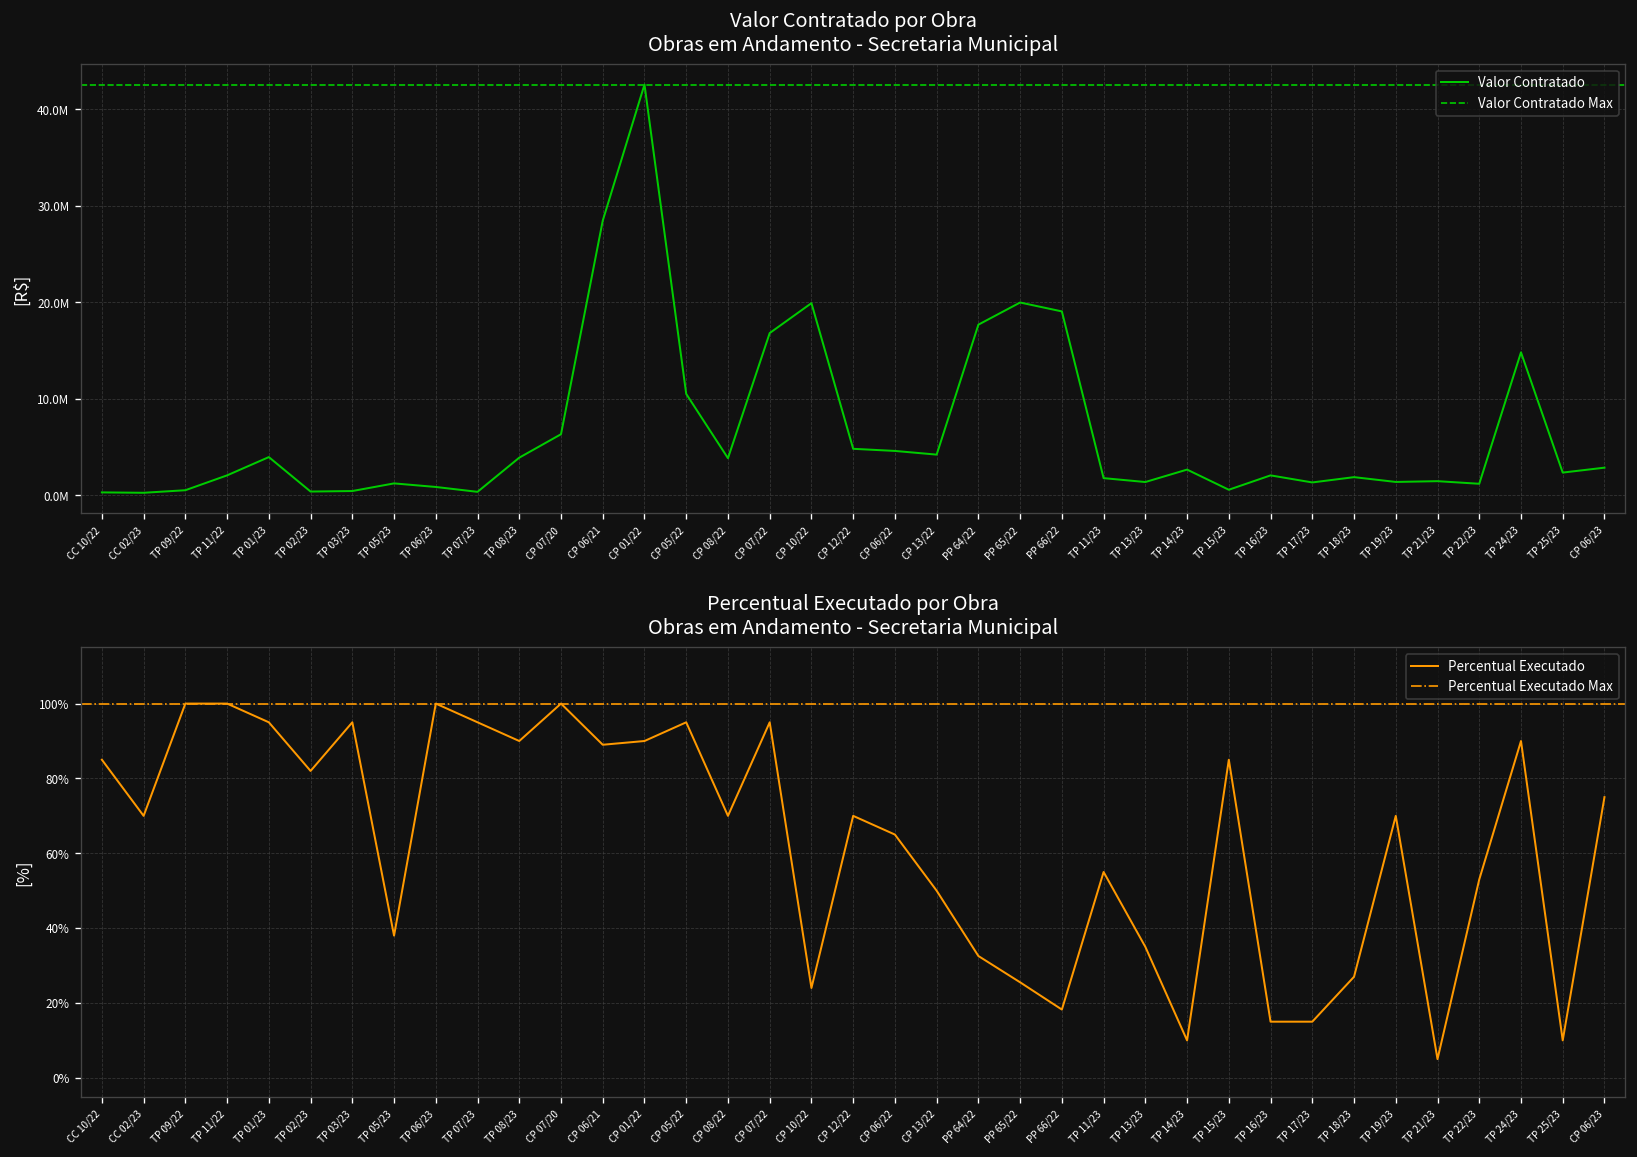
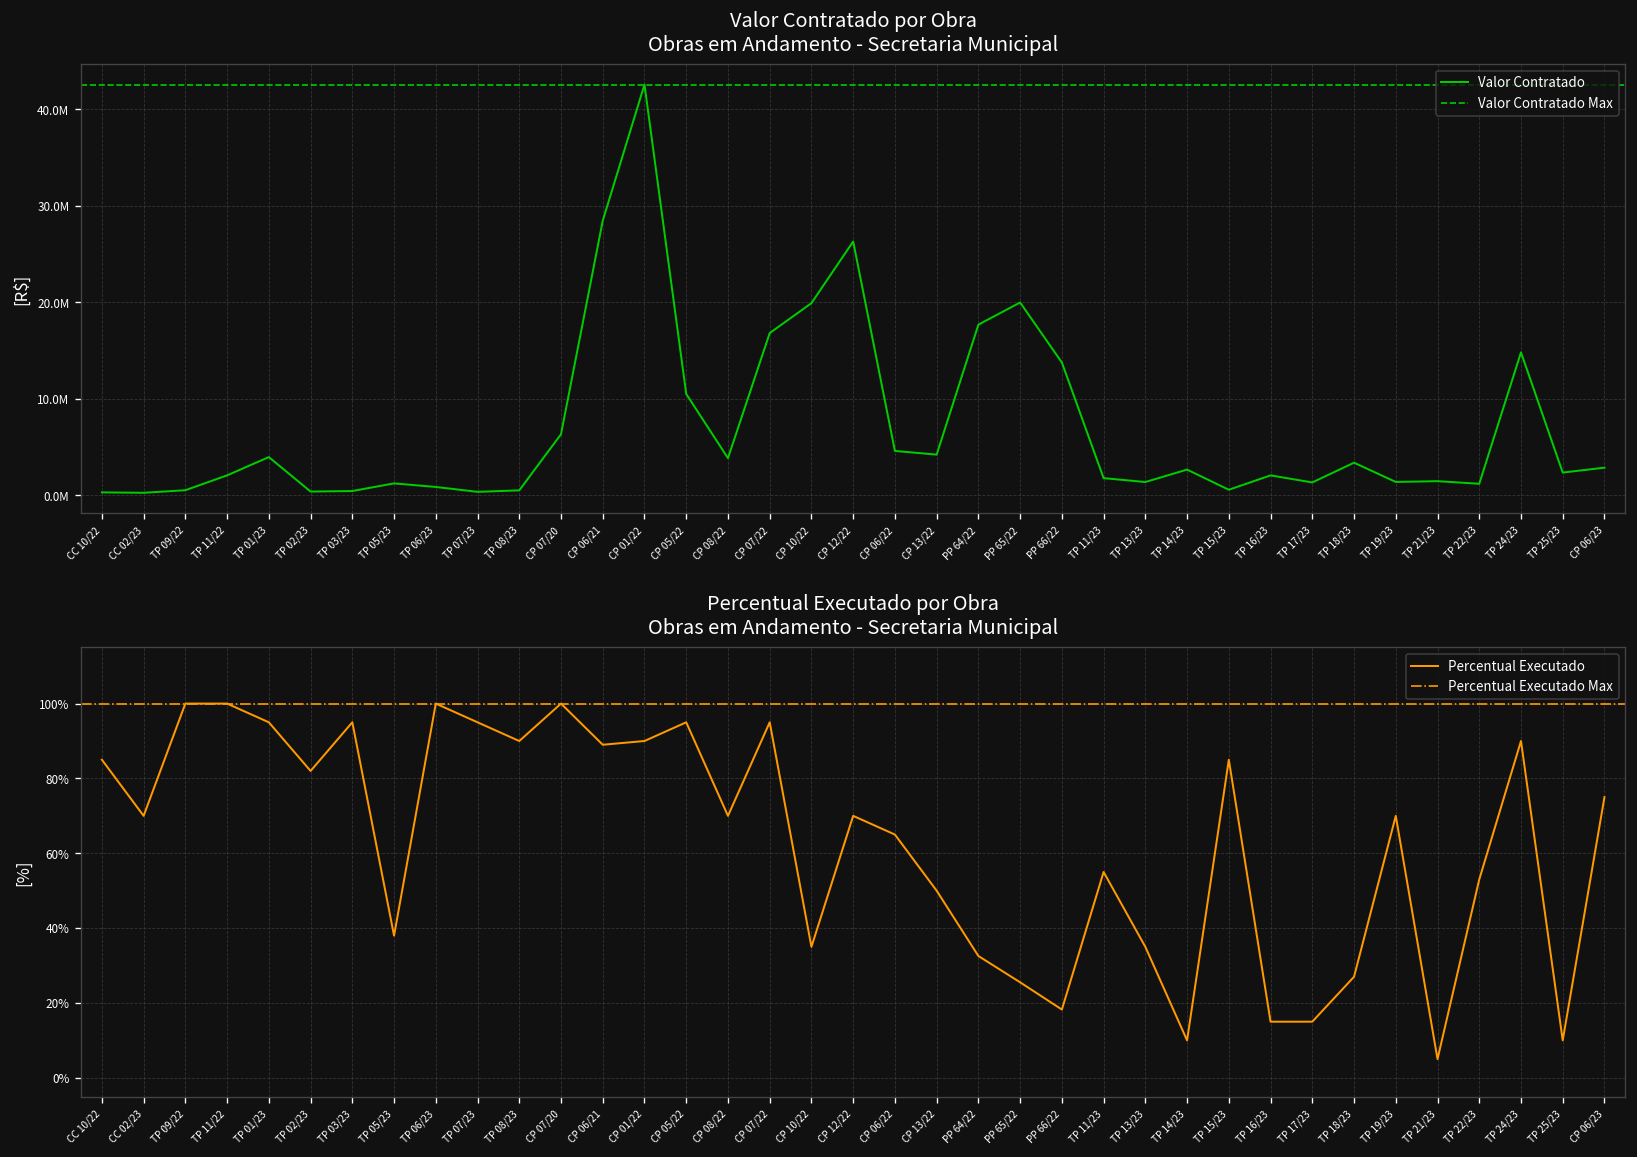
  {
    "Valor Contratado por Obra Obras em Andamento - Secretaria Municipal": {
      "CC 10/22": "0",
      "CC 02/23": "0",
      "TP 09/22": "1000000",
      "TP 11/22": "2000000",
      "TP 01/23": "4000000",
      "TP 02/23": "0",
      "TP 03/23": "0",
      "TP 05/23": "1000000",
      "TP 06/23": "1000000",
      "TP 07/23": "0",
-     "TP 08/23": "4000000",
+     "TP 08/23": "1000000",
      "CP 07/20": "6000000",
      "CP 06/21": "28000000",
      "CP 01/22": "43000000",
      "CP 05/22": "11000000",
      "CP 08/22": "4000000",
      "CP 07/22": "17000000",
      "CP 10/22": "20000000",
-     "CP 12/22": "5000000",
+     "CP 12/22": "26000000",
      "CP 06/22": "5000000",
      "CP 13/22": "4000000",
      "PP 64/22": "18000000",
      "PP 65/22": "20000000",
-     "PP 66/22": "19000000",
+     "PP 66/22": "14000000",
      "TP 11/23": "2000000",
      "TP 13/23": "1000000",
      "TP 14/23": "3000000",
      "TP 15/23": "1000000",
      "TP 16/23": "2000000",
      "TP 17/23": "1000000",
-     "TP 18/23": "2000000",
+     "TP 18/23": "3000000",
      "TP 19/23": "1000000",
      "TP 21/23": "1000000",
      "TP 22/23": "1000000",
      "TP 24/23": "15000000",
      "TP 25/23": "2000000",
      "CP 06/23": "3000000"
    },
    "Percentual Executado por Obra Obras em Andamento - Secretaria Municipal": {
      "CC 10/22": "85%",
      "CC 02/23": "70%",
      "TP 09/22": "100%",
      "TP 11/22": "100%",
      "TP 01/23": "95%",
      "TP 02/23": "82%",
      "TP 03/23": "95%",
      "TP 05/23": "38%",
      "TP 06/23": "100%",
      "TP 07/23": "95%",
      "TP 08/23": "90%",
      "CP 07/20": "100%",
      "CP 06/21": "89%",
      "CP 01/22": "90%",
      "CP 05/22": "95%",
      "CP 08/22": "70%",
      "CP 07/22": "95%",
-     "CP 10/22": "24%",
+     "CP 10/22": "35%",
      "CP 12/22": "70%",
      "CP 06/22": "65%",
      "CP 13/22": "50%",
      "PP 64/22": "33%",
      "PP 65/22": "26%",
      "PP 66/22": "18%",
      "TP 11/23": "55%",
      "TP 13/23": "35%",
      "TP 14/23": "10%",
      "TP 15/23": "85%",
      "TP 16/23": "15%",
      "TP 17/23": "15%",
      "TP 18/23": "27%",
      "TP 19/23": "70%",
      "TP 21/23": "5%",
      "TP 22/23": "53%",
      "TP 24/23": "90%",
      "TP 25/23": "10%",
      "CP 06/23": "75%"
    }
  }
